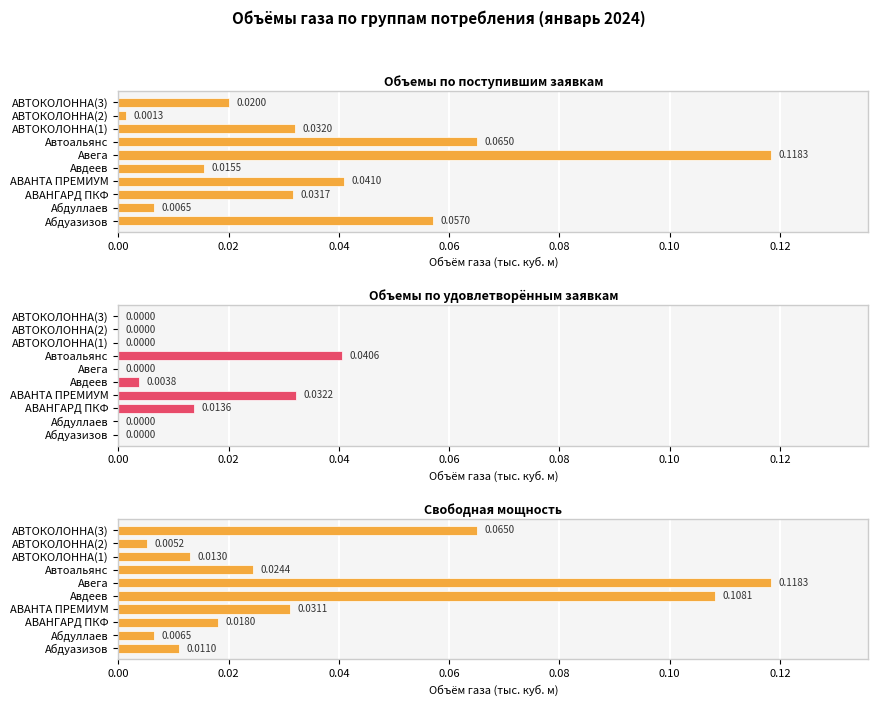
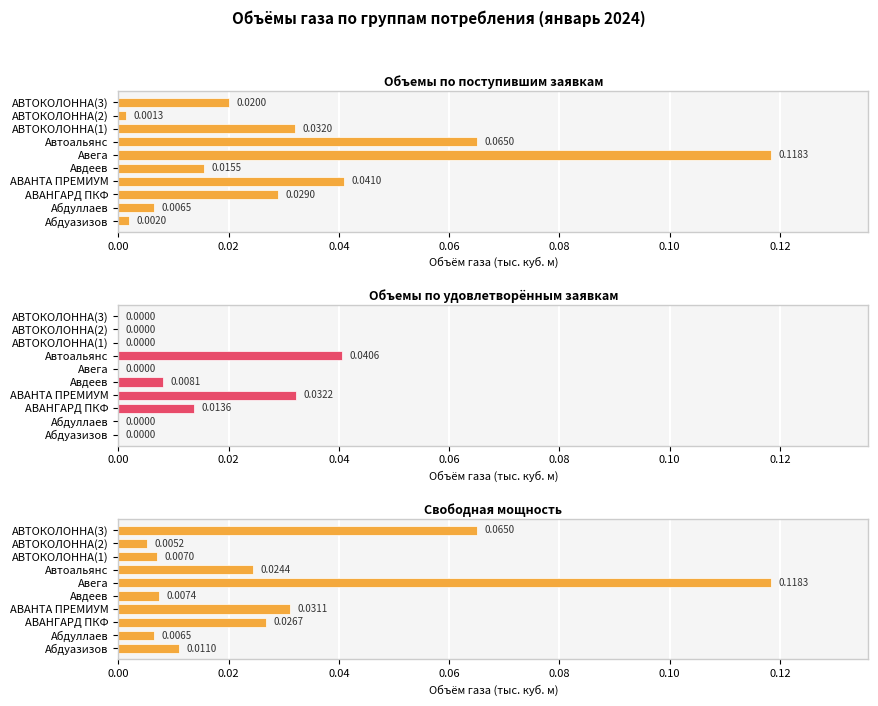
  {
    "Объемы по поступившим заявкам": {
      "АВТОКОЛОННА(3)": 0.0200,
      "АВТОКОЛОННА(2)": 0.0013,
      "АВТОКОЛОННА(1)": 0.0320,
      "Автоальянс": 0.0650,
      "Авега": 0.1183,
      "Авдеев": 0.0155,
      "АВАНТА ПРЕМИУМ": 0.0410,
-     "АВАНГАРД ПКФ": 0.0317,
+     "АВАНГАРД ПКФ": 0.0290,
      "Абдуллаев": 0.0065,
-     "Абдуазизов": 0.0570
+     "Абдуазизов": 0.0020
    },
    "Объемы по удовлетворённым заявкам": {
      "АВТОКОЛОННА(3)": 0.0000,
      "АВТОКОЛОННА(2)": 0.0000,
      "АВТОКОЛОННА(1)": 0.0000,
      "Автоальянс": 0.0406,
      "Авега": 0.0000,
-     "Авдеев": 0.0038,
+     "Авдеев": 0.0081,
      "АВАНТА ПРЕМИУМ": 0.0322,
      "АВАНГАРД ПКФ": 0.0136,
      "Абдуллаев": 0.0000,
      "Абдуазизов": 0.0000
    },
    "Свободная мощность": {
      "АВТОКОЛОННА(3)": 0.0650,
      "АВТОКОЛОННА(2)": 0.0052,
-     "АВТОКОЛОННА(1)": 0.0130,
+     "АВТОКОЛОННА(1)": 0.0070,
      "Автоальянс": 0.0244,
      "Авега": 0.1183,
-     "Авдеев": 0.1081,
+     "Авдеев": 0.0074,
      "АВАНТА ПРЕМИУМ": 0.0311,
-     "АВАНГАРД ПКФ": 0.0180,
+     "АВАНГАРД ПКФ": 0.0267,
      "Абдуллаев": 0.0065,
      "Абдуазизов": 0.0110
    }
  }
